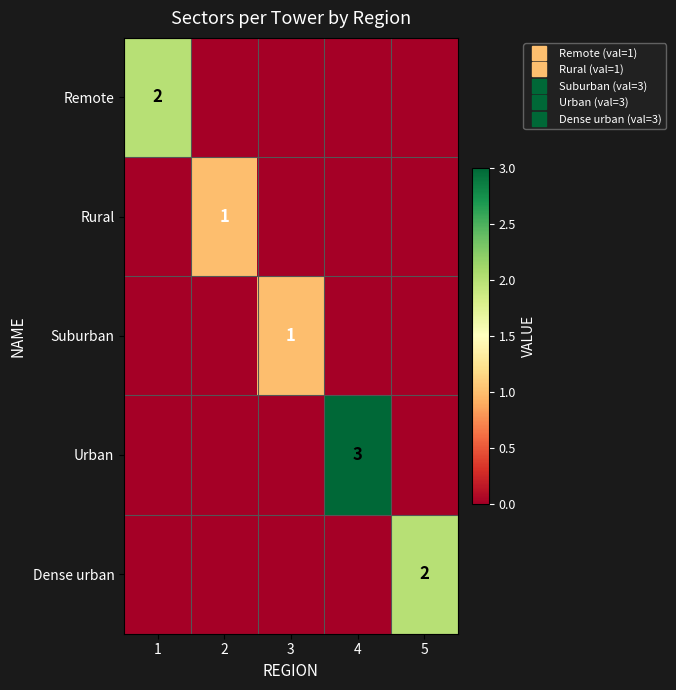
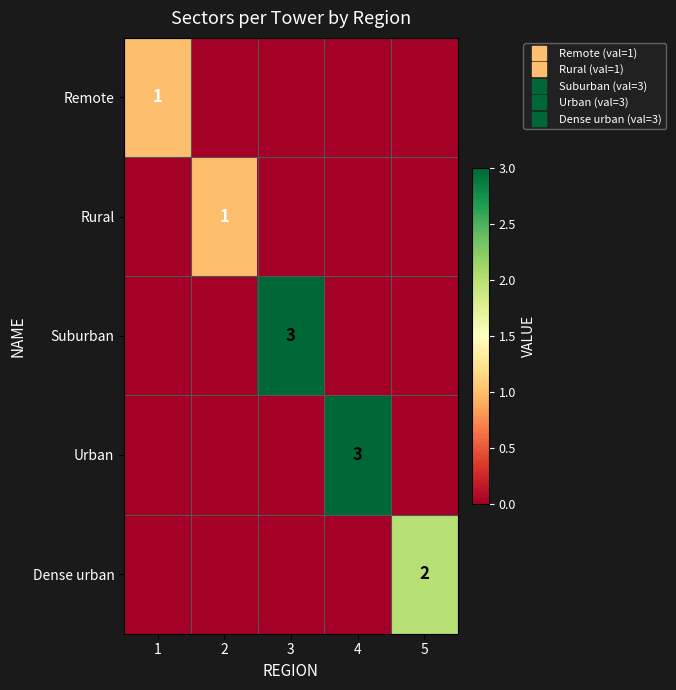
  {
    "Remote": {
-     "1": 2
+     "1": 1
    },
    "Rural": {
      "2": 1
    },
    "Suburban": {
-     "3": 1
+     "3": 3
    },
    "Urban": {
      "4": 3
    },
    "Dense urban": {
      "5": 2
    }
  }
